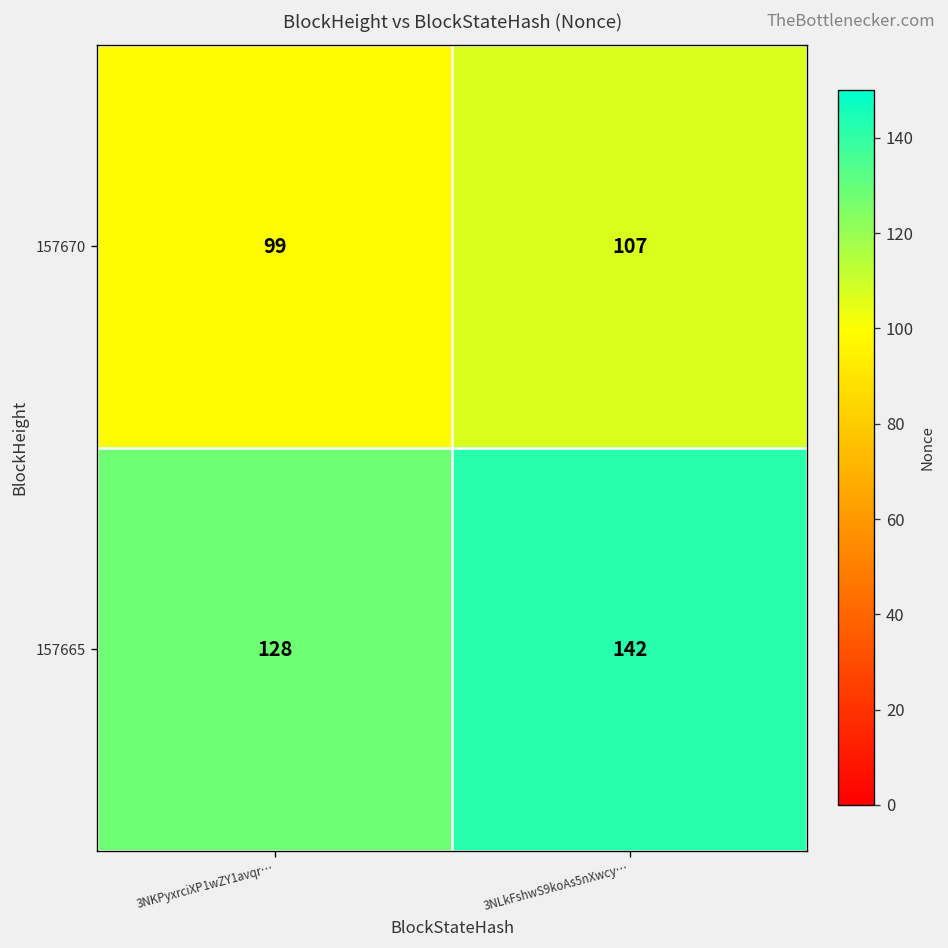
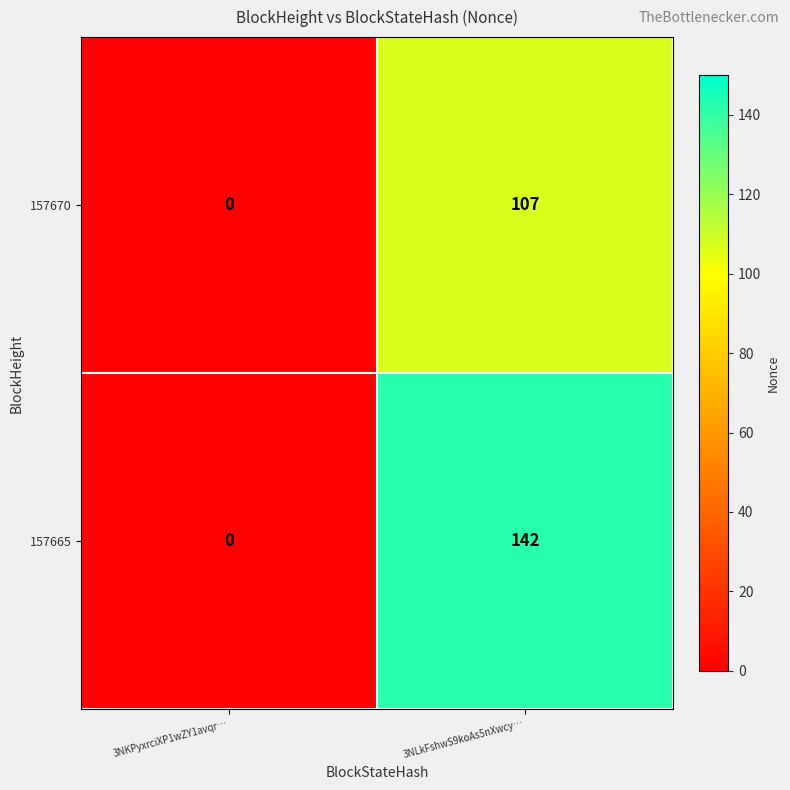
  {
    "157670": {
-     "3NKPyxrciXP1wZY1avqr…": 99,
+     "3NKPyxrciXP1wZY1avqr…": 0,
      "3NLkFshwS9koAs5nXwcy…": 107
    },
    "157665": {
-     "3NKPyxrciXP1wZY1avqr…": 128,
+     "3NKPyxrciXP1wZY1avqr…": 0,
      "3NLkFshwS9koAs5nXwcy…": 142
    }
  }
